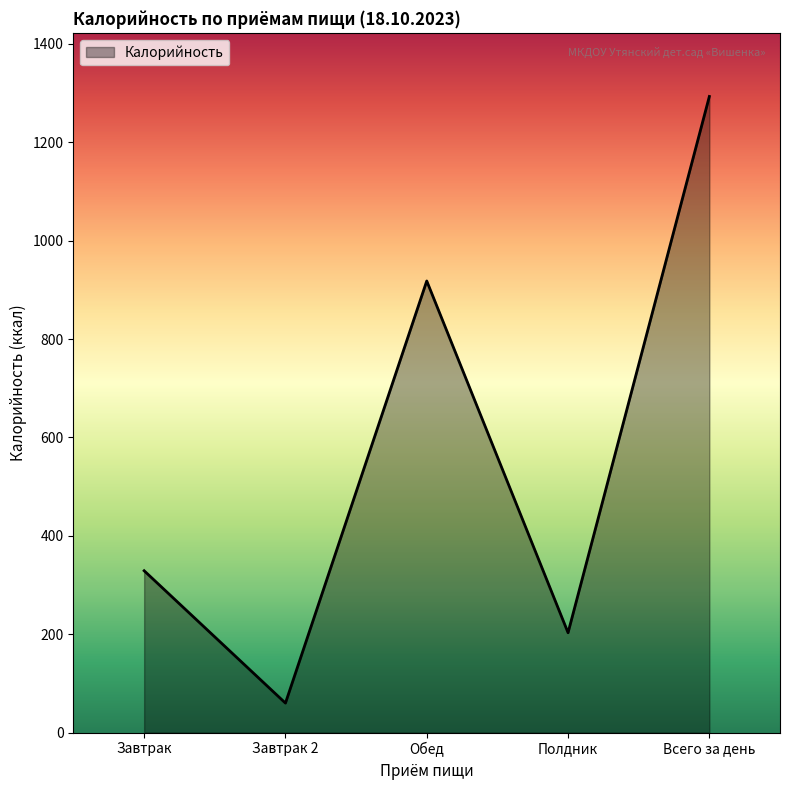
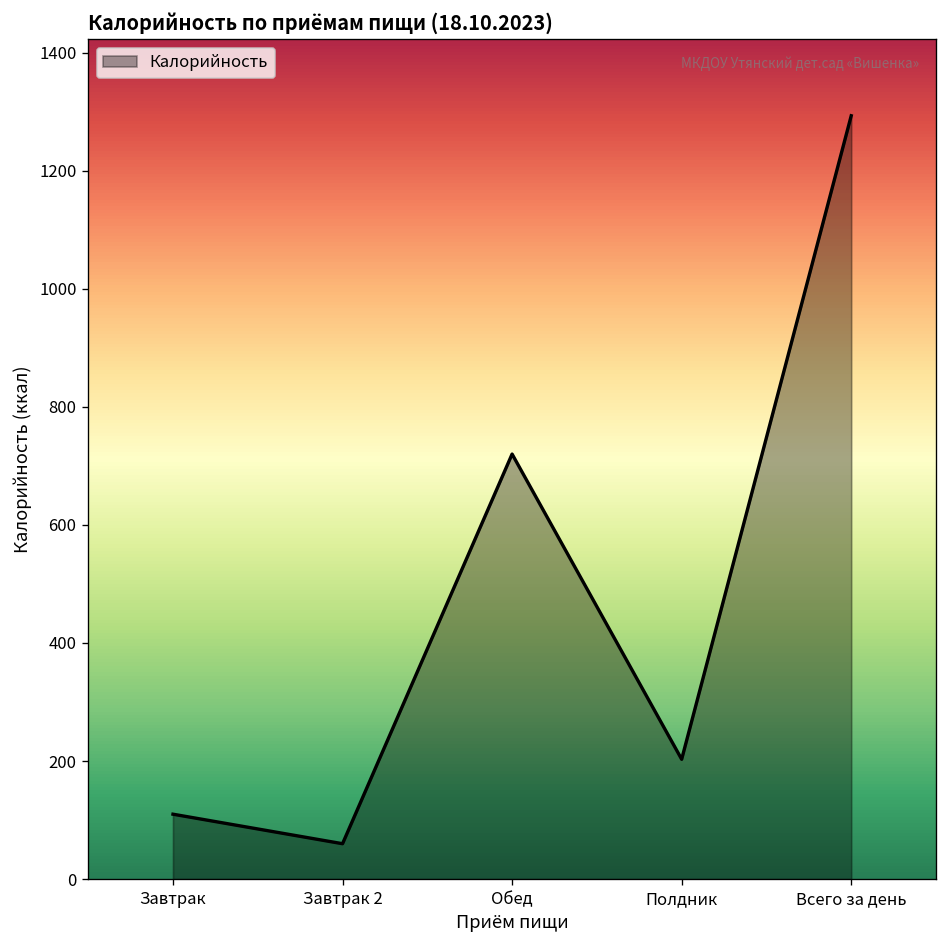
  {
-   "Завтрак": 330,
+   "Завтрак": 110,
    "Завтрак 2": 60,
-   "Обед": 920,
+   "Обед": 720,
    "Полдник": 200,
    "Всего за день": 1290
  }
